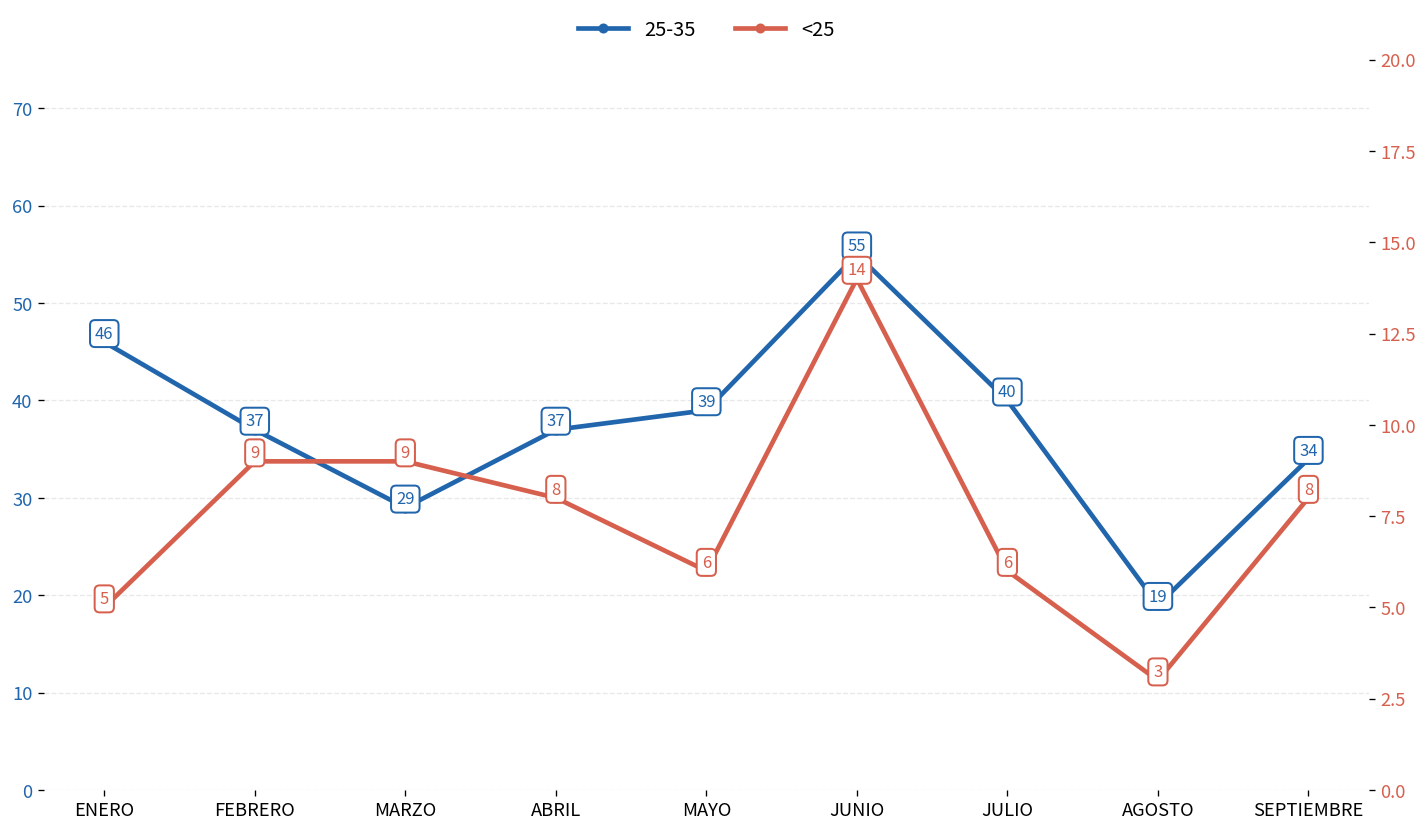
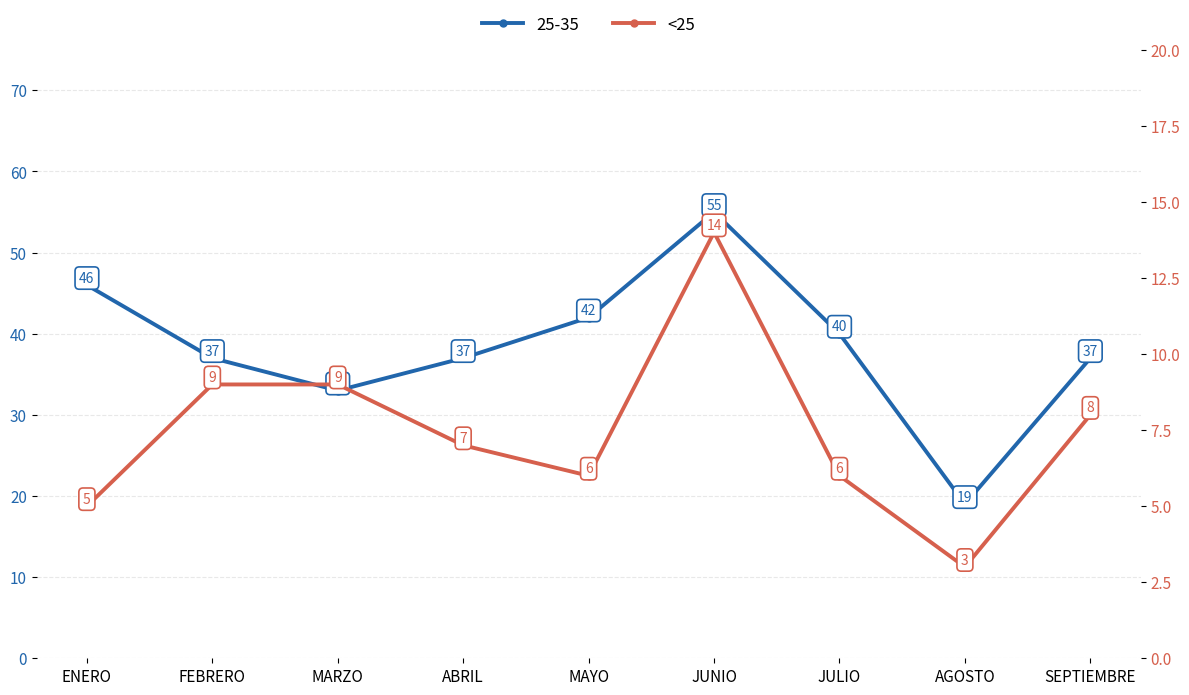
  {
    "25-35": {
-     "MARZO": 29,
-     "MAYO": 39,
-     "SEPTIEMBRE": 34
+     "MARZO": 33,
+     "MAYO": 42,
+     "SEPTIEMBRE": 37
    },
    "<25": {
-     "ABRIL": 8
+     "ABRIL": 7
    }
  }
